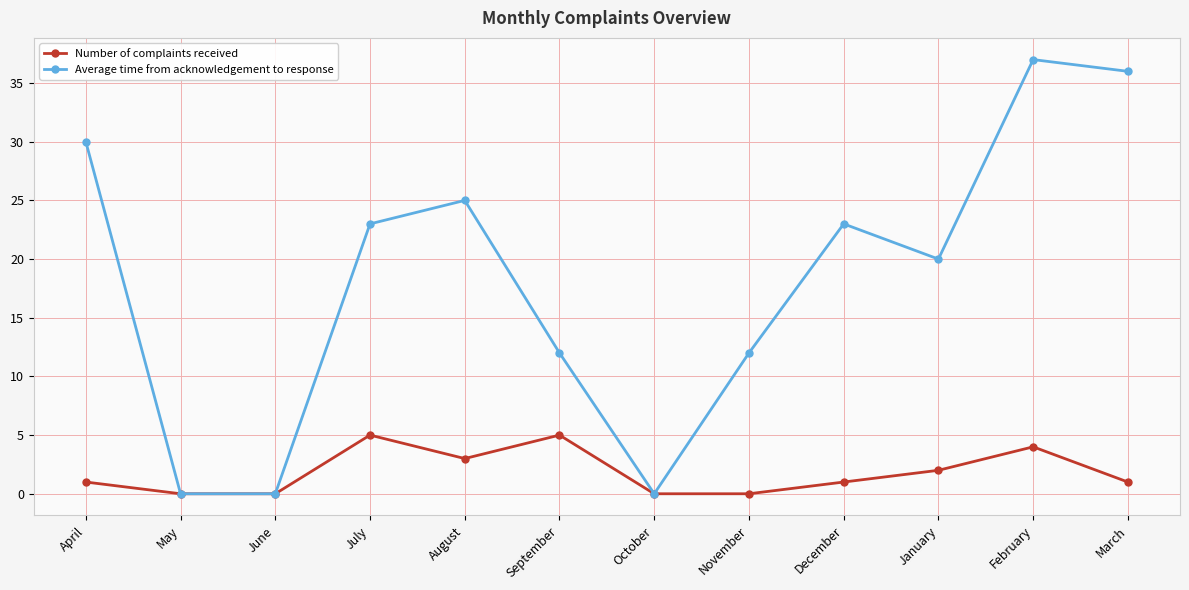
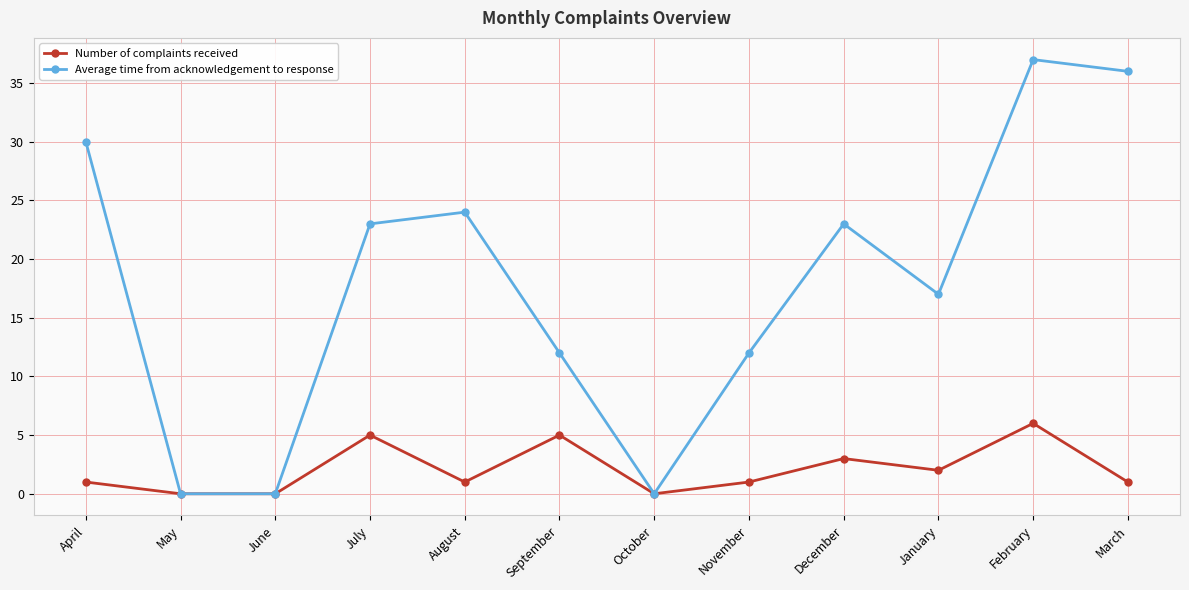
  {
    "Number of complaints received": {
      "April": 1,
      "July": 5,
-     "August": 3,
+     "August": 1,
      "September": 5,
-     "November": 0,
-     "December": 1,
+     "November": 1,
+     "December": 3,
      "January": 2,
-     "February": 4,
+     "February": 6,
      "March": 1
    },
    "Average time from acknowledgement to response": {
      "April": 30,
      "July": 23,
-     "August": 25,
+     "August": 24,
      "September": 12,
      "November": 12,
      "December": 23,
-     "January": 20,
+     "January": 17,
      "February": 37,
      "March": 36
    }
  }
